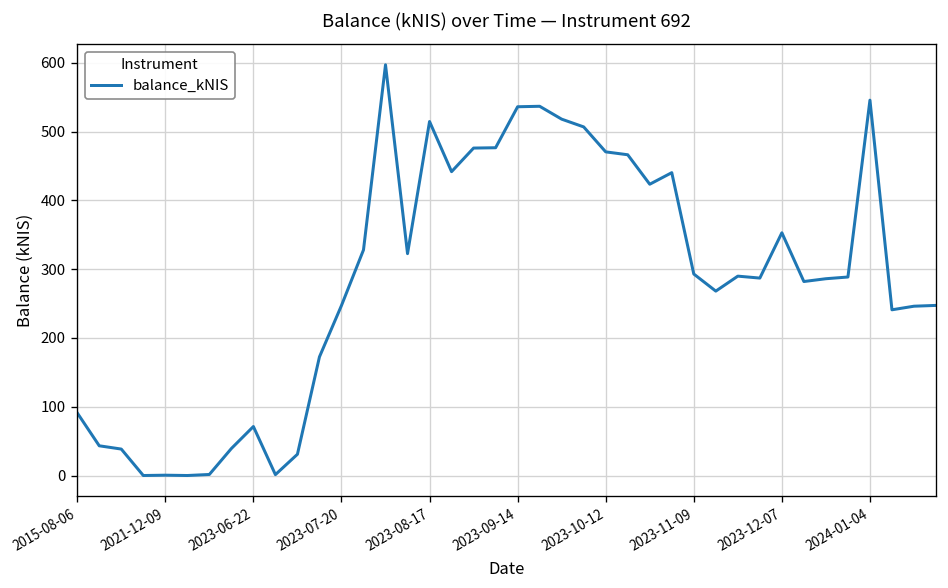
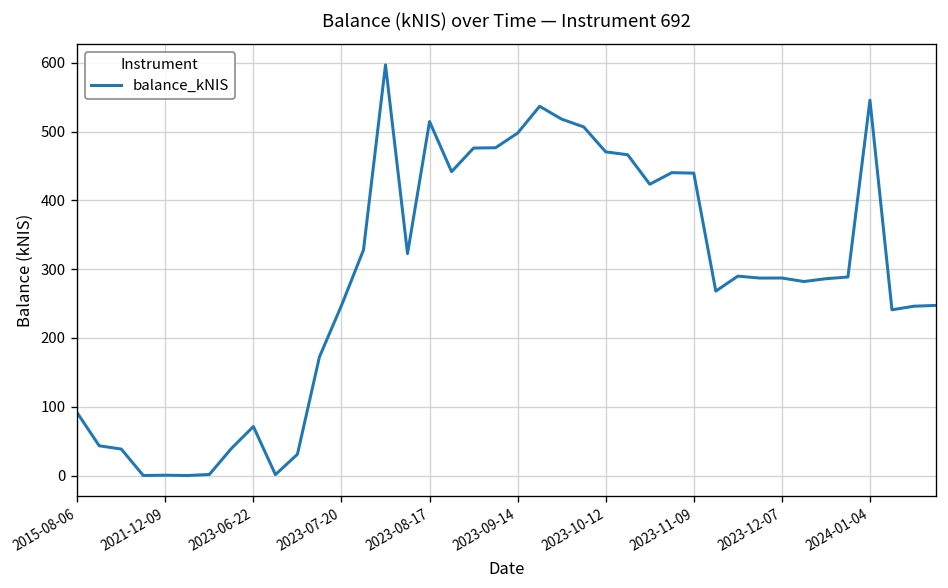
  {
    "2015-08-06": 90,
    "2021-12-09": 0,
    "2023-06-22": 70,
    "2023-07-20": 250,
    "2023-08-17": 510,
-   "2023-09-14": 540,
+   "2023-09-14": 500,
    "2023-10-12": 470,
-   "2023-11-09": 290,
-   "2023-12-07": 350,
+   "2023-11-09": 440,
+   "2023-12-07": 290,
    "2024-01-04": 550
  }
